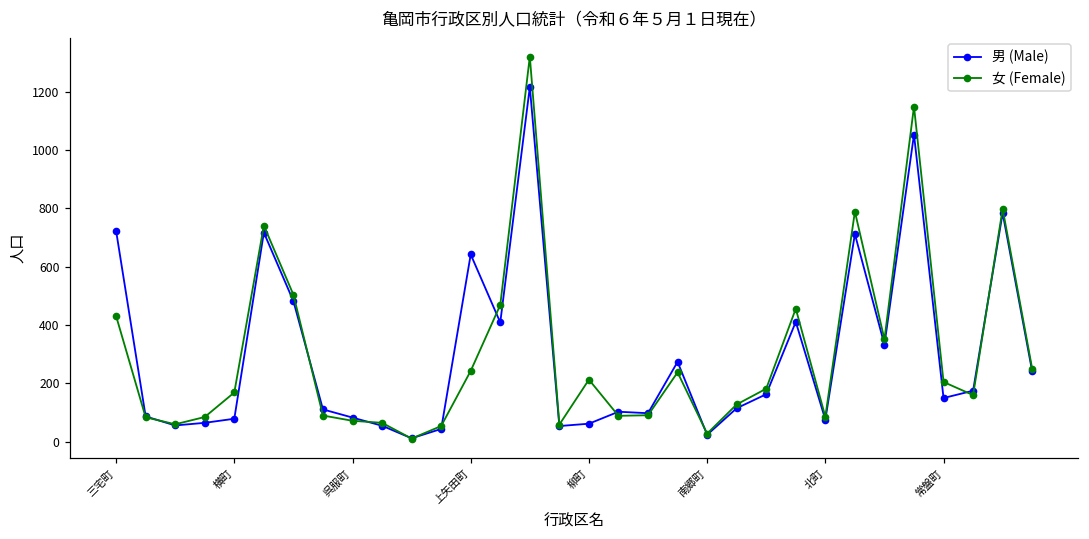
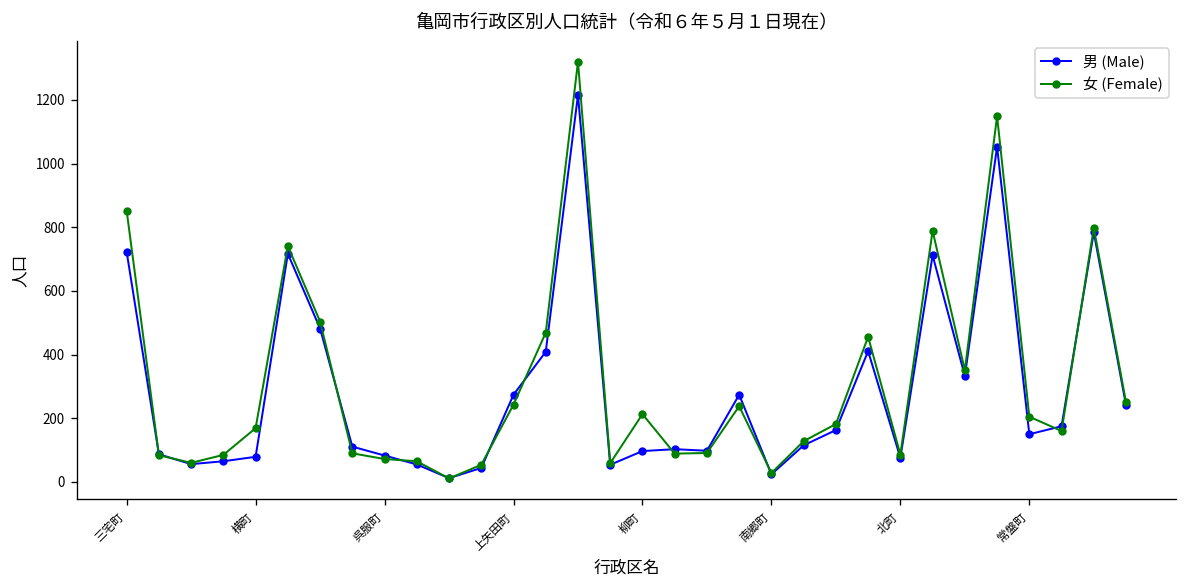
  {
    "男 (Male)": {
      "三宅町": 720,
      "横町": 80,
      "呉服町": 80,
-     "上矢田町": 640,
-     "柳町": 60,
+     "上矢田町": 270,
+     "柳町": 100,
      "北町": 80,
      "常盤町": 150
    },
    "女 (Female)": {
-     "三宅町": 430,
+     "三宅町": 850,
      "横町": 170,
      "呉服町": 70,
      "上矢田町": 240,
      "柳町": 210,
      "北町": 90,
      "常盤町": 210
    }
  }
